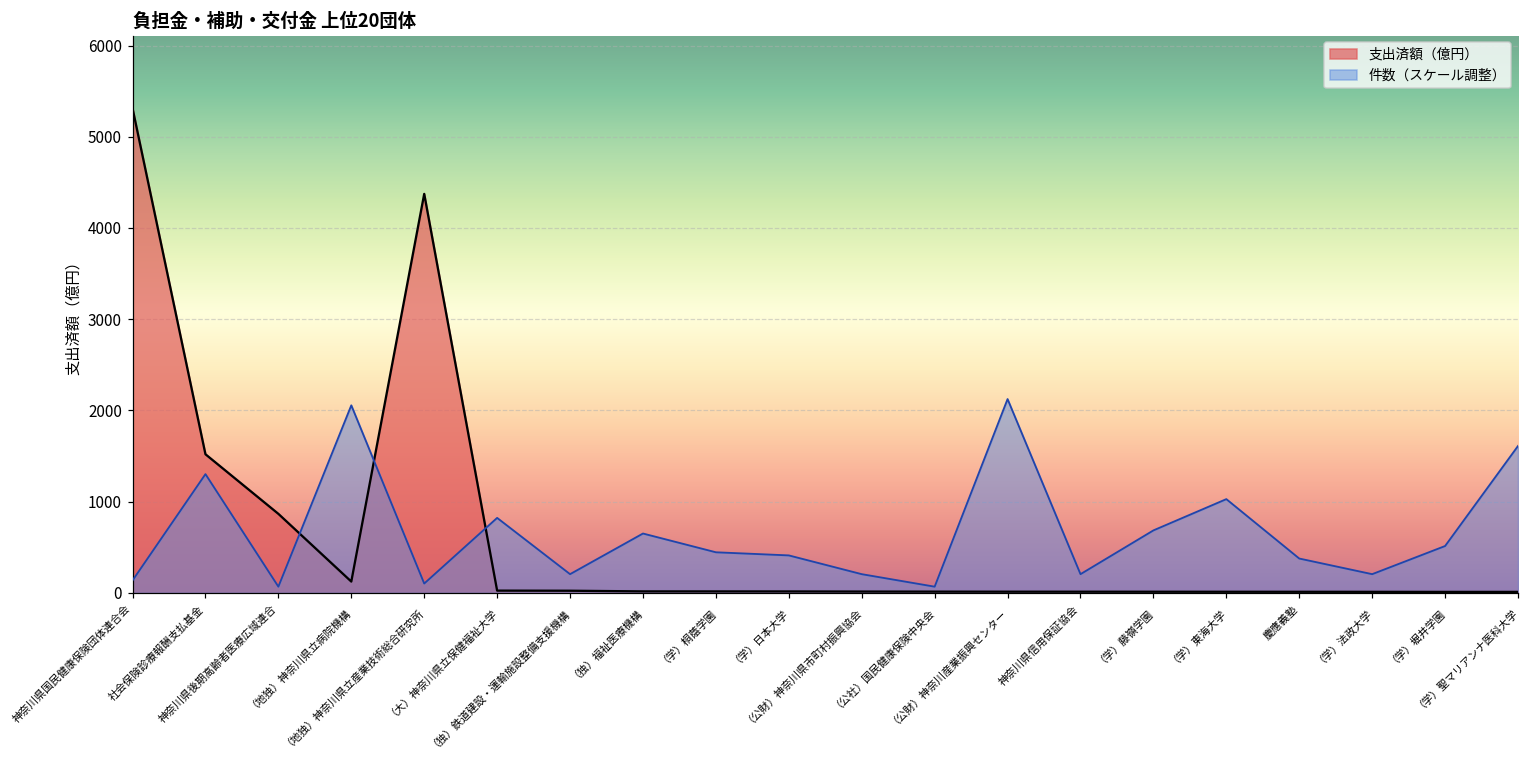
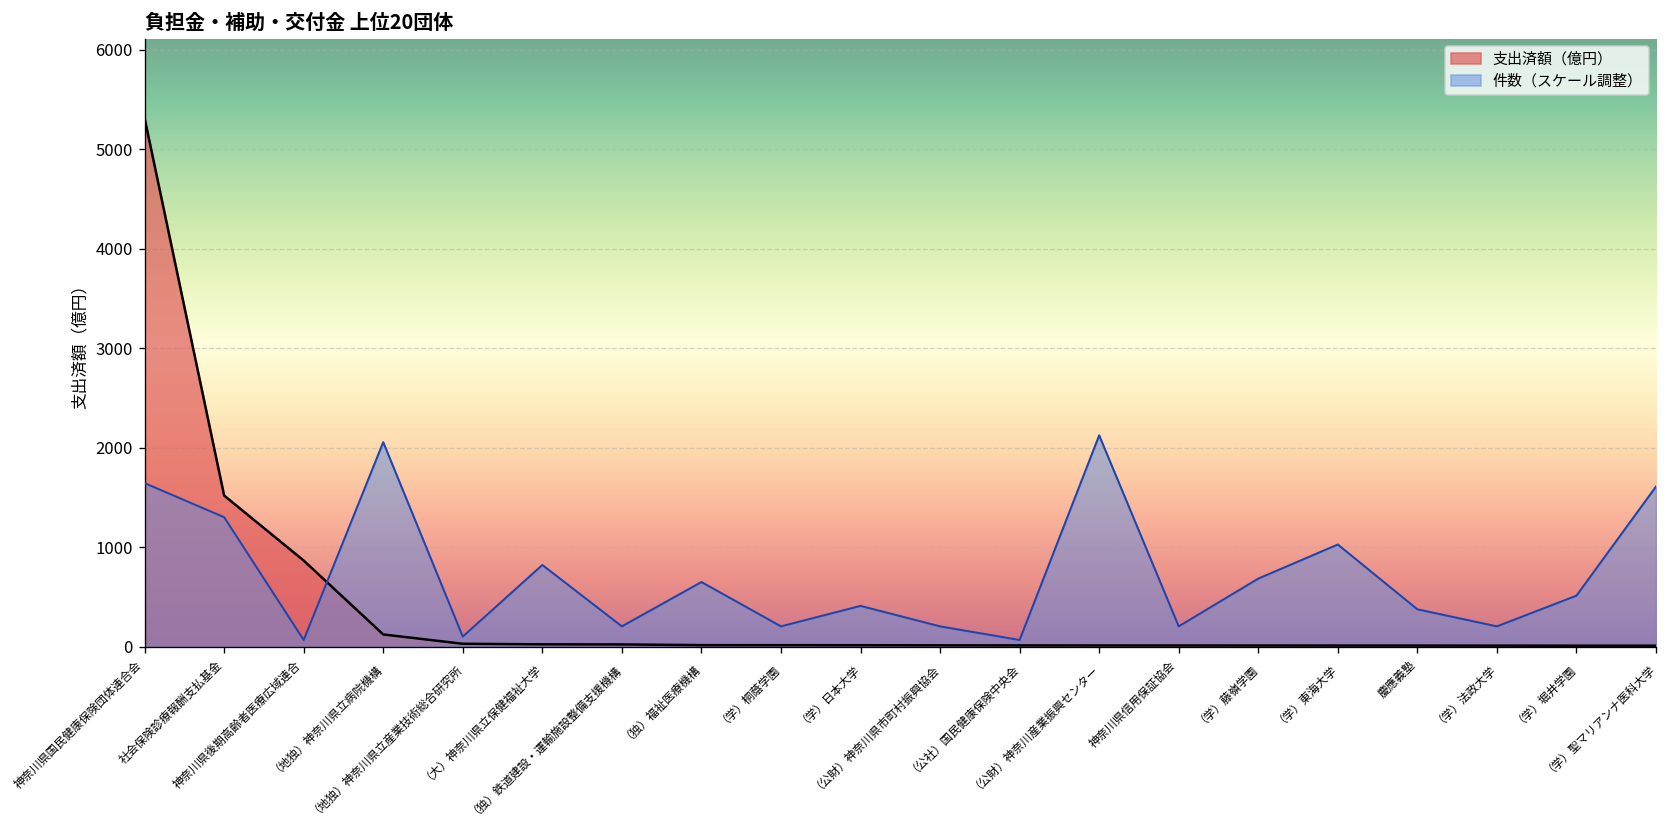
  {
    "支出済額（億円）": {
      "神奈川県国民健康保険団体連合会": 5300,
      "社会保険診療報酬支払基金": 1500,
      "神奈川県後期高齢者医療広域連合": 900,
      "（地独）神奈川県立病院機構": 100,
-     "（地独）神奈川県立産業技術総合研究所": 4400,
+     "（地独）神奈川県立産業技術総合研究所": 0,
      "（大）神奈川県立保健福祉大学": 0,
      "（独）鉄道建設・運輸施設整備支援機構": 0,
      "（独）福祉医療機構": 0,
      "（学）桐蔭学園": 0,
      "（学）日本大学": 0,
      "（公財）神奈川県市町村振興協会": 0,
      "（公社）国民健康保険中央会": 0,
      "（公財）神奈川産業振興センター": 0,
      "神奈川県信用保証協会": 0,
      "（学）藤嶺学園": 0,
      "（学）東海大学": 0,
      "慶應義塾": 0,
      "（学）法政大学": 0,
      "（学）堀井学園": 0,
      "（学）聖マリアンナ医科大学": 0
    },
    "件数（スケール調整）": {
-     "神奈川県国民健康保険団体連合会": 100,
+     "神奈川県国民健康保険団体連合会": 1600,
      "社会保険診療報酬支払基金": 1300,
      "神奈川県後期高齢者医療広域連合": 100,
      "（地独）神奈川県立病院機構": 2100,
      "（地独）神奈川県立産業技術総合研究所": 100,
      "（大）神奈川県立保健福祉大学": 800,
      "（独）鉄道建設・運輸施設整備支援機構": 200,
      "（独）福祉医療機構": 700,
-     "（学）桐蔭学園": 400,
+     "（学）桐蔭学園": 200,
      "（学）日本大学": 400,
      "（公財）神奈川県市町村振興協会": 200,
      "（公社）国民健康保険中央会": 100,
      "（公財）神奈川産業振興センター": 2100,
      "神奈川県信用保証協会": 200,
      "（学）藤嶺学園": 700,
      "（学）東海大学": 1000,
      "慶應義塾": 400,
      "（学）法政大学": 200,
      "（学）堀井学園": 500,
      "（学）聖マリアンナ医科大学": 1600
    }
  }
